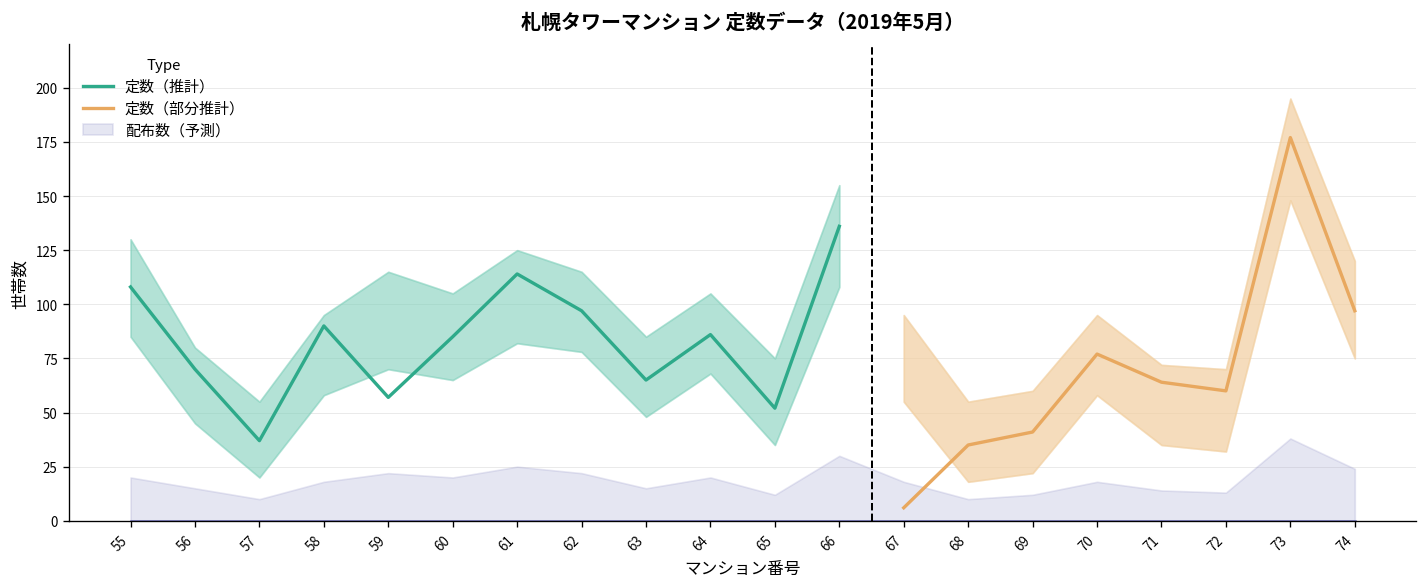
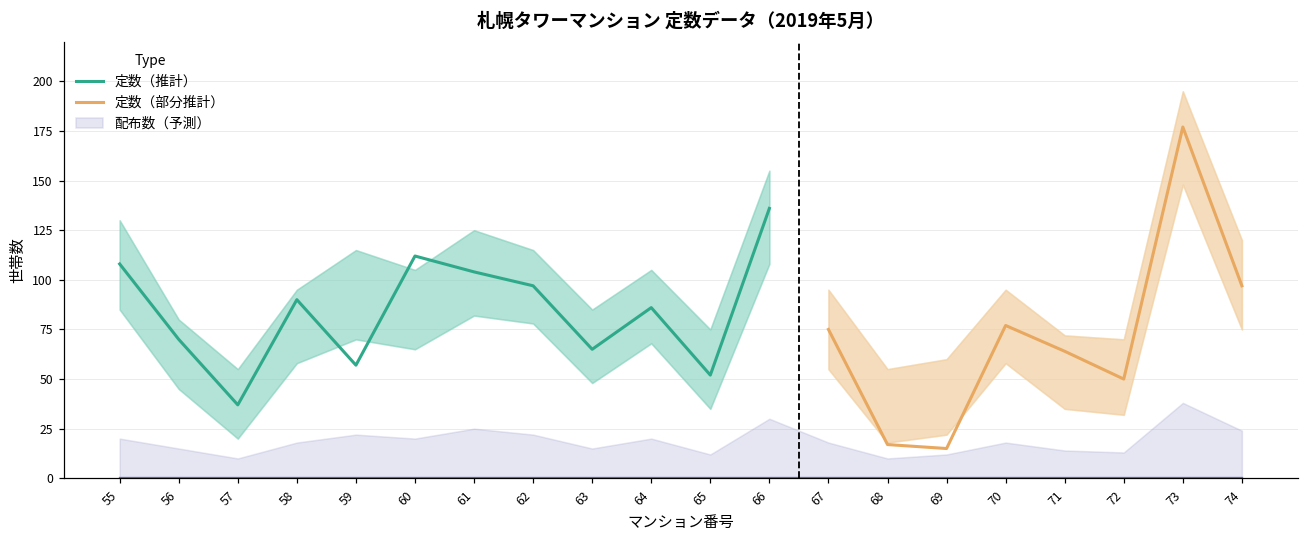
  {
    "定数（推計）": {
      "55": 108,
      "56": 70,
      "57": 37,
      "58": 90,
      "59": 57,
-     "60": 85,
-     "61": 114,
+     "60": 112,
+     "61": 104,
      "62": 97,
      "63": 65,
      "64": 86,
      "65": 52,
      "66": 136
    },
    "定数（部分推計）": {
-     "67": 6,
-     "68": 35,
-     "69": 41,
+     "67": 75,
+     "68": 17,
+     "69": 15,
      "70": 77,
      "71": 64,
-     "72": 60,
+     "72": 50,
      "73": 177,
      "74": 97
    }
  }
